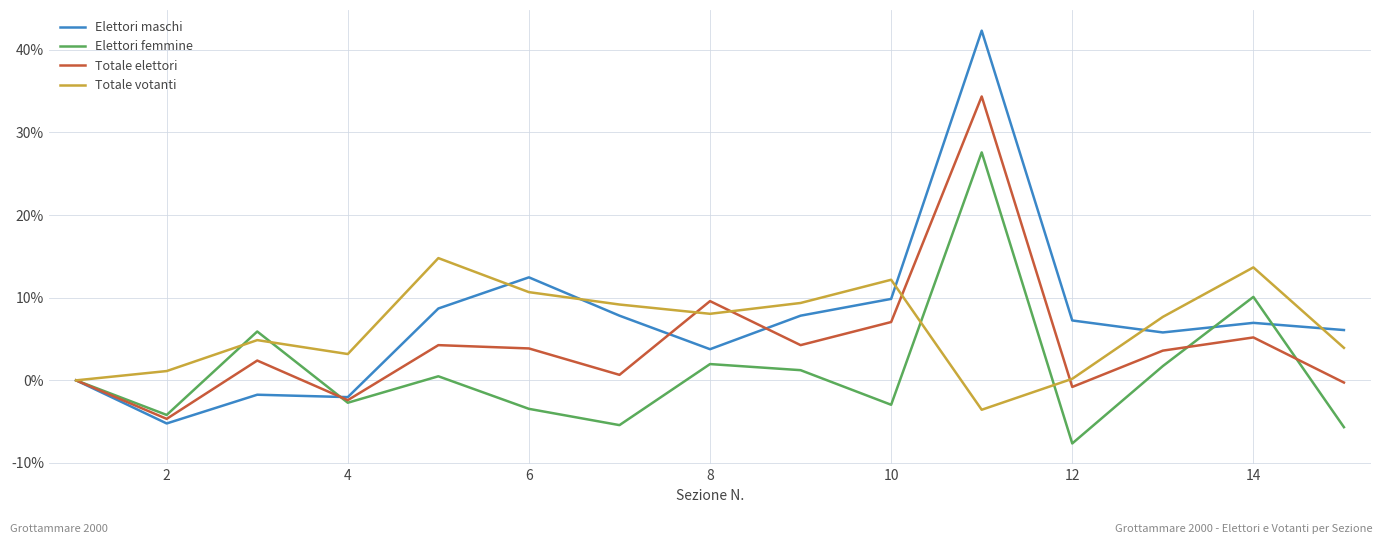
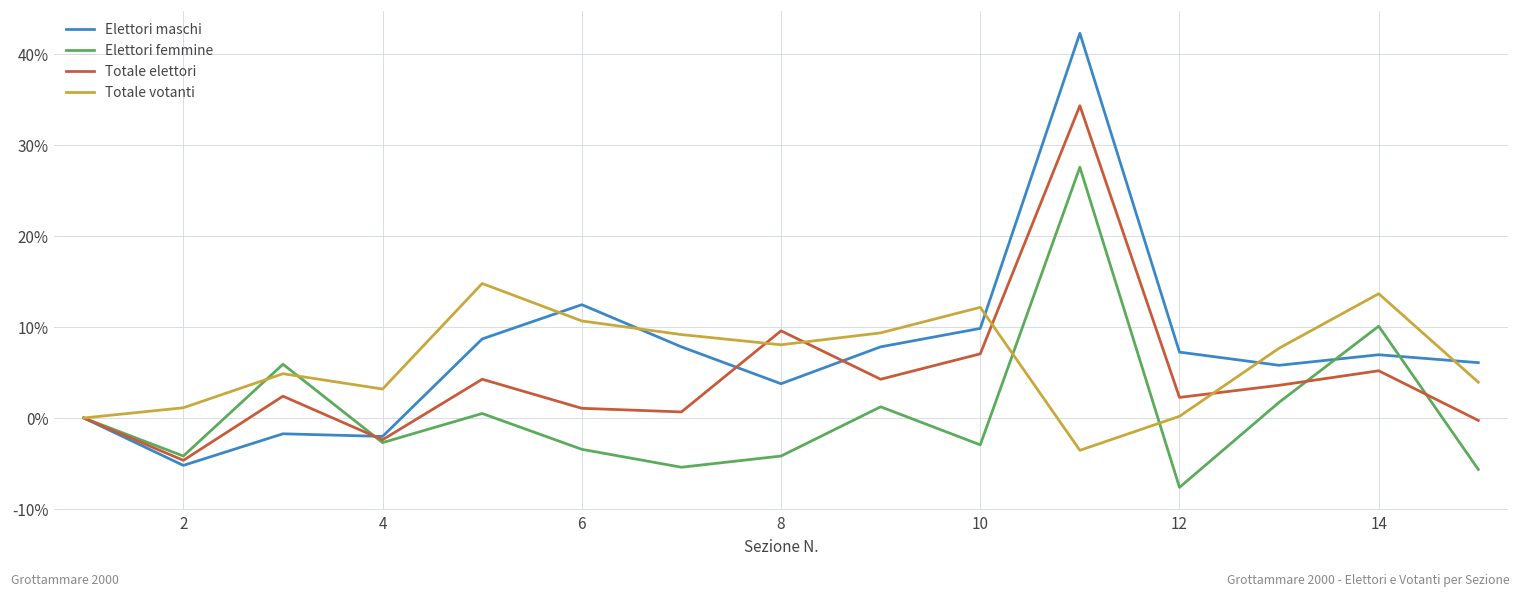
  {
    "Elettori maschi": {
      "2": "-5%",
      "4": "-2%",
      "6": "12%",
      "8": "4%",
      "10": "10%",
      "12": "7%",
      "14": "7%"
    },
    "Elettori femmine": {
      "2": "-4%",
      "6": "-3%",
-     "8": "2%",
+     "8": "-4%",
      "10": "-3%",
      "12": "-8%",
      "14": "10%"
    },
    "Totale elettori": {
      "2": "-5%",
-     "6": "4%",
+     "6": "1%",
      "8": "10%",
      "10": "7%",
-     "12": "-1%",
+     "12": "2%",
      "14": "5%"
    },
    "Totale votanti": {
      "2": "1%",
      "4": "3%",
      "6": "11%",
      "8": "8%",
      "10": "12%",
      "12": "0%",
      "14": "14%"
    }
  }
